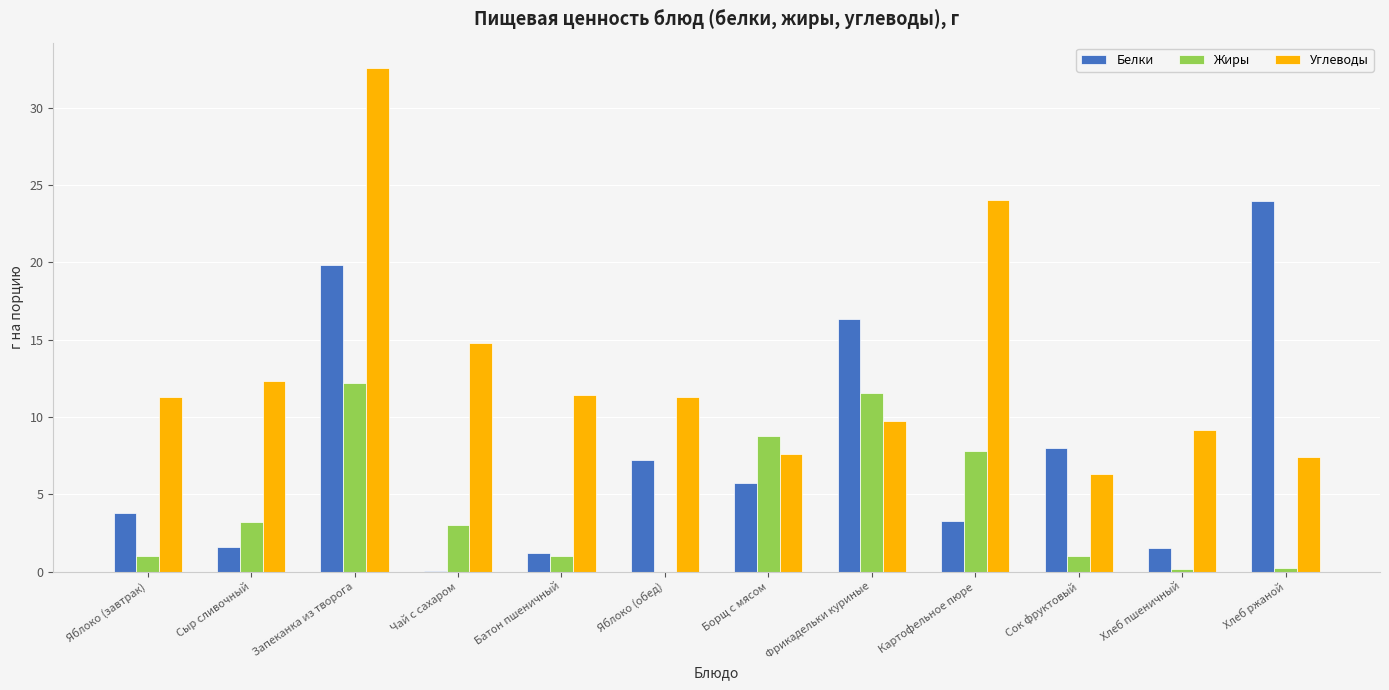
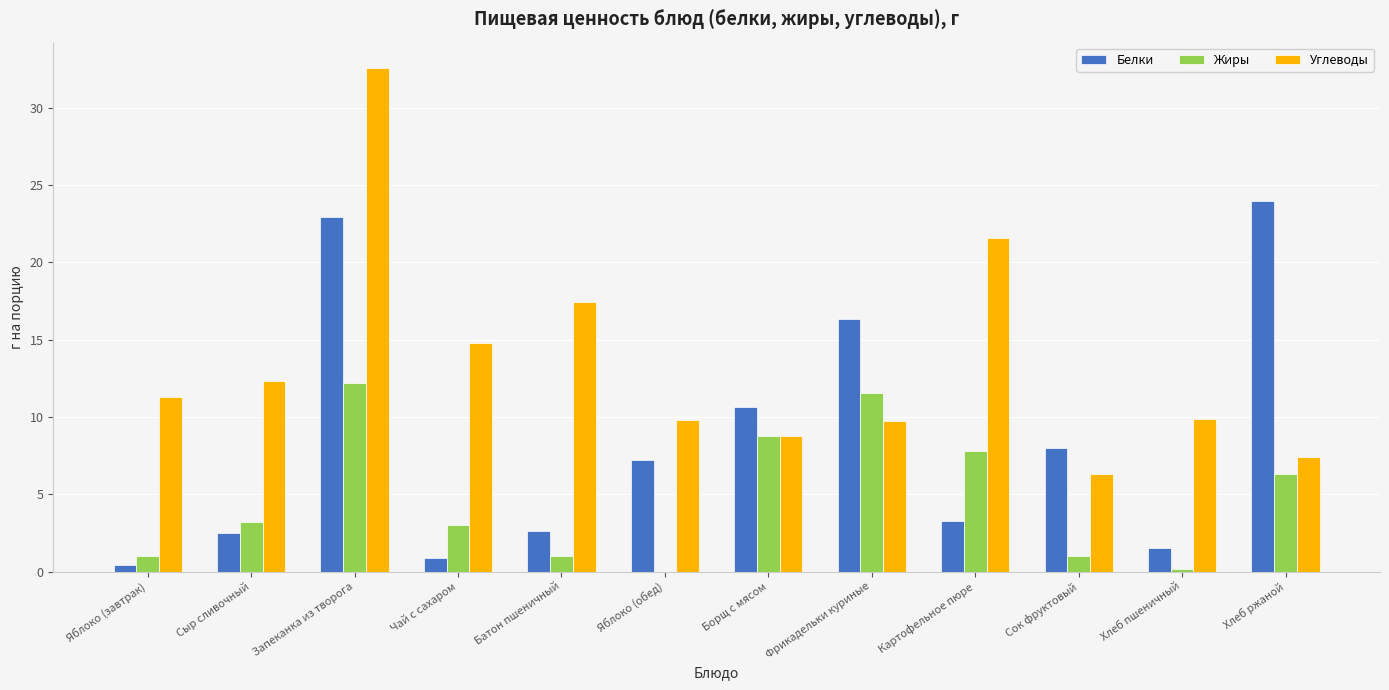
  {
    "Белки": {
-     "Яблоко (завтрак)": 3.8,
-     "Сыр сливочный": 1.6,
-     "Запеканка из творога": 19.8,
-     "Чай с сахаром": 0.0,
-     "Батон пшеничный": 1.2,
+     "Яблоко (завтрак)": 0.4,
+     "Сыр сливочный": 2.5,
+     "Запеканка из творога": 23.0,
+     "Чай с сахаром": 0.9,
+     "Батон пшеничный": 2.6,
      "Яблоко (обед)": 7.2,
-     "Борщ с мясом": 5.7,
+     "Борщ с мясом": 10.6,
      "Фрикадельки куриные": 16.4,
      "Картофельное пюре": 3.3,
      "Сок фруктовый": 8.0,
      "Хлеб пшеничный": 1.5,
      "Хлеб ржаной": 24.0
    },
    "Жиры": {
      "Яблоко (завтрак)": 1.0,
      "Сыр сливочный": 3.2,
      "Запеканка из творога": 12.2,
      "Чай с сахаром": 3.0,
      "Батон пшеничный": 1.0,
      "Яблоко (обед)": 0.0,
      "Борщ с мясом": 8.8,
      "Фрикадельки куриные": 11.6,
      "Картофельное пюре": 7.8,
      "Сок фруктовый": 1.0,
-     "Хлеб ржаной": 0.2
+     "Хлеб ржаной": 6.3
    },
    "Углеводы": {
      "Яблоко (завтрак)": 11.3,
      "Сыр сливочный": 12.3,
      "Запеканка из творога": 32.6,
      "Чай с сахаром": 14.8,
-     "Батон пшеничный": 11.4,
-     "Яблоко (обед)": 11.3,
-     "Борщ с мясом": 7.6,
+     "Батон пшеничный": 17.4,
+     "Яблоко (обед)": 9.8,
+     "Борщ с мясом": 8.7,
      "Фрикадельки куриные": 9.8,
-     "Картофельное пюре": 24.1,
+     "Картофельное пюре": 21.6,
      "Сок фруктовый": 6.3,
-     "Хлеб пшеничный": 9.2,
+     "Хлеб пшеничный": 9.8,
      "Хлеб ржаной": 7.4
    }
  }
